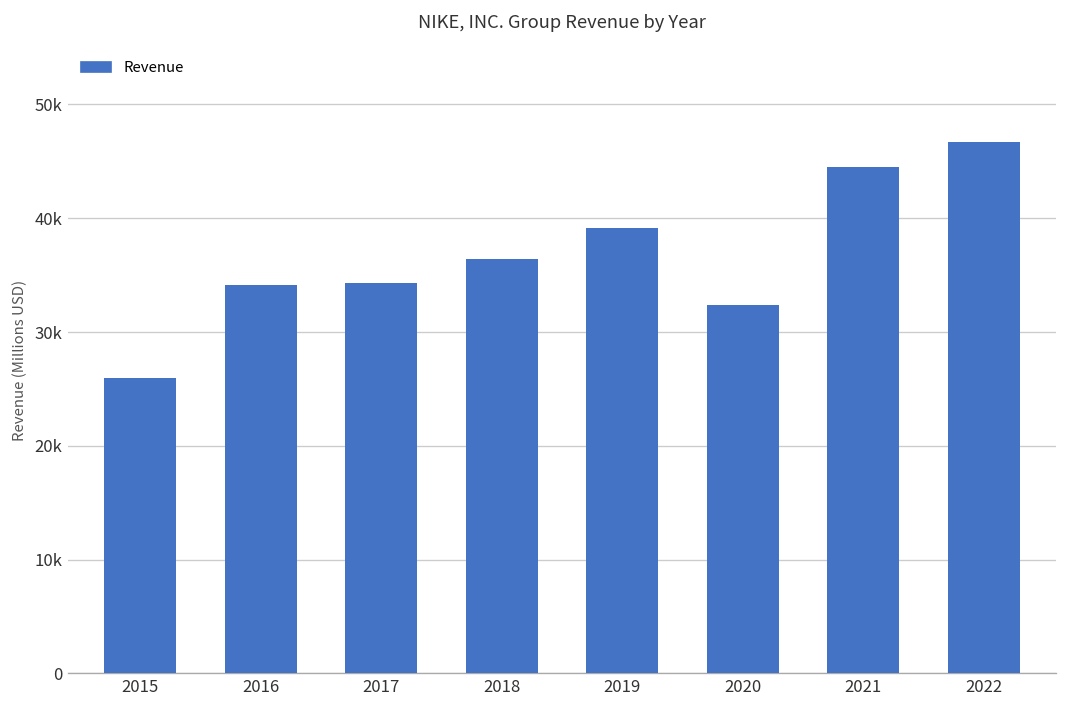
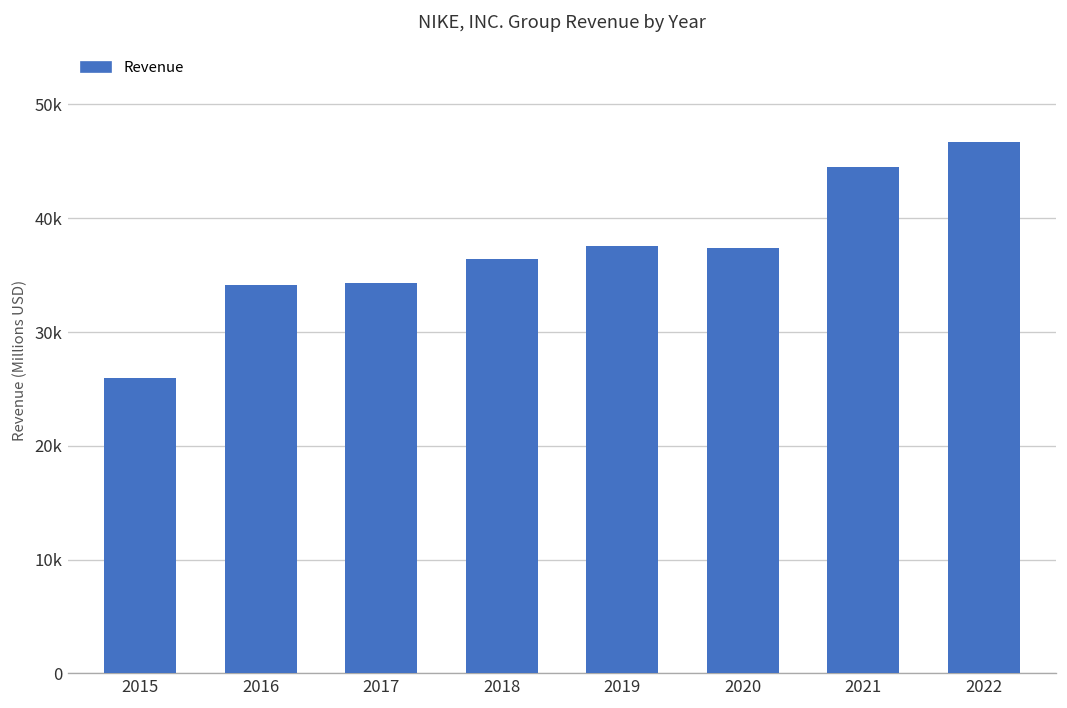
  {
    "2015": 26000,
    "2016": 34000,
    "2017": 34000,
    "2018": 36000,
-   "2019": 39000,
-   "2020": 32000,
+   "2019": 38000,
+   "2020": 37000,
    "2021": 45000,
    "2022": 47000
  }
